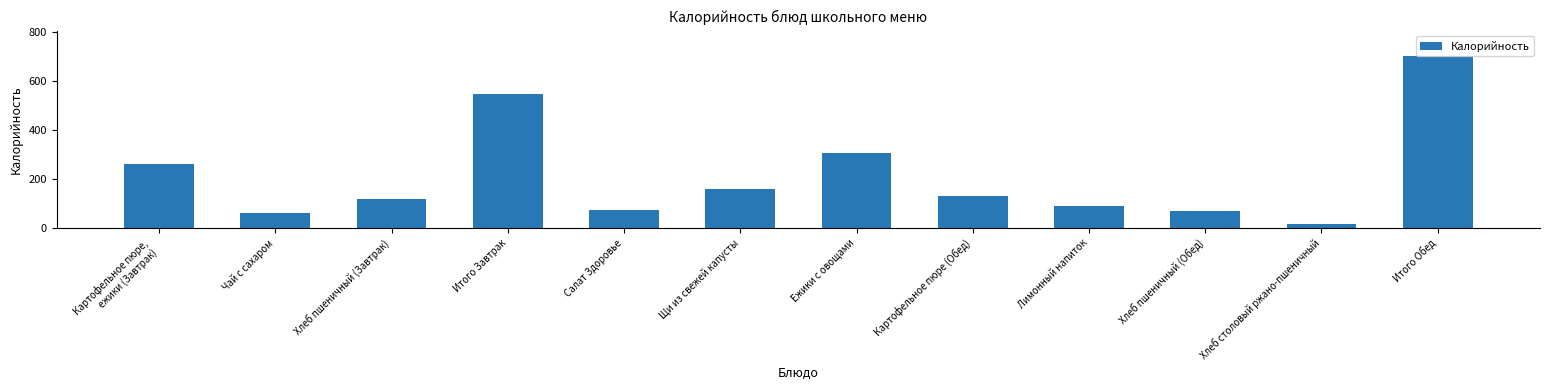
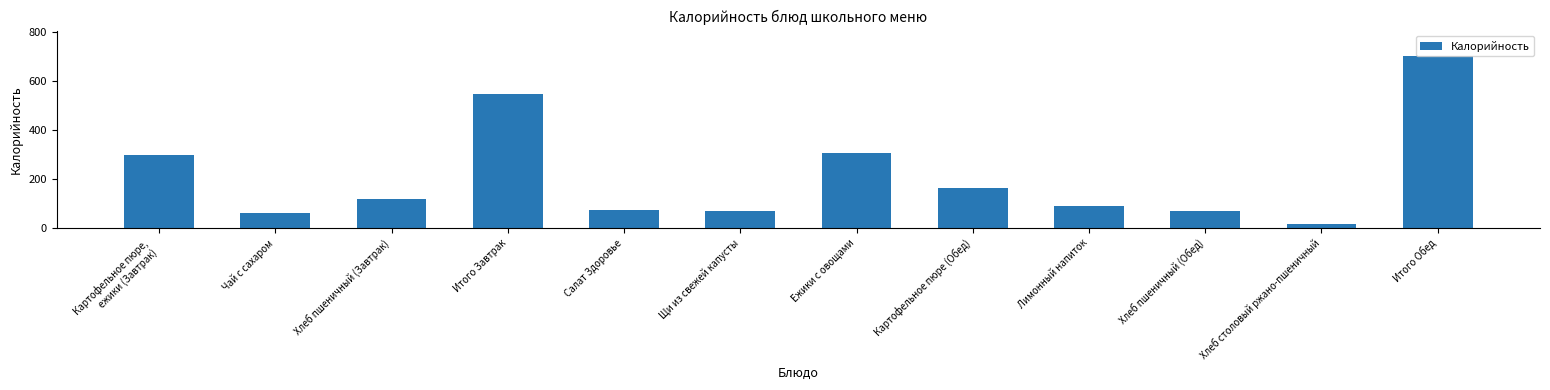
  {
-   "Картофельное пюре, ежики (Завтрак)": 260,
+   "Картофельное пюре, ежики (Завтрак)": 300,
    "Чай с сахаром": 60,
    "Хлеб пшеничный (Завтрак)": 120,
    "Итого Завтрак": 550,
    "Салат Здоровье": 70,
-   "Щи из свежей капусты": 160,
+   "Щи из свежей капусты": 70,
    "Ежики с овощами": 310,
-   "Картофельное пюре (Обед)": 130,
+   "Картофельное пюре (Обед)": 160,
    "Лимонный напиток": 90,
    "Хлеб пшеничный (Обед)": 70,
    "Хлеб столовый ржано-пшеничный": 20,
    "Итого Обед": 700
  }
